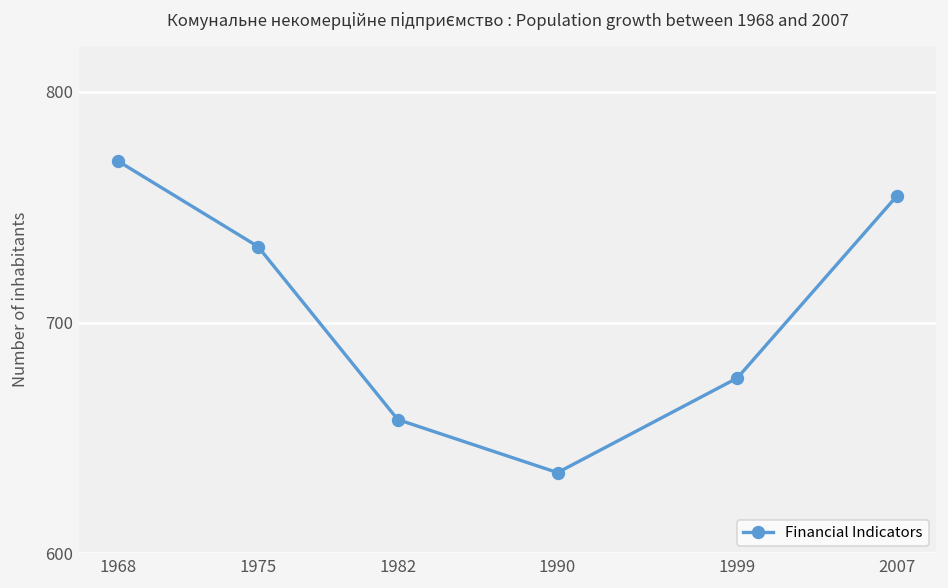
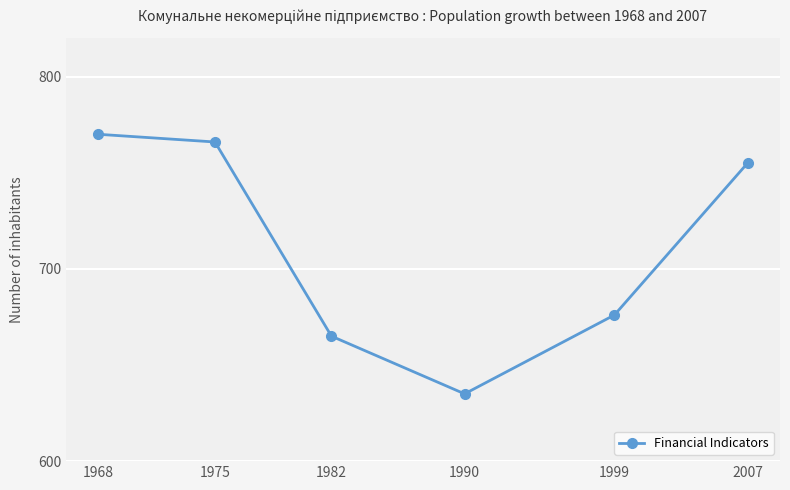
  {
    "1968": 770,
-   "1975": 733,
-   "1982": 658,
+   "1975": 766,
+   "1982": 665,
    "1990": 635,
    "1999": 676,
    "2007": 755
  }
